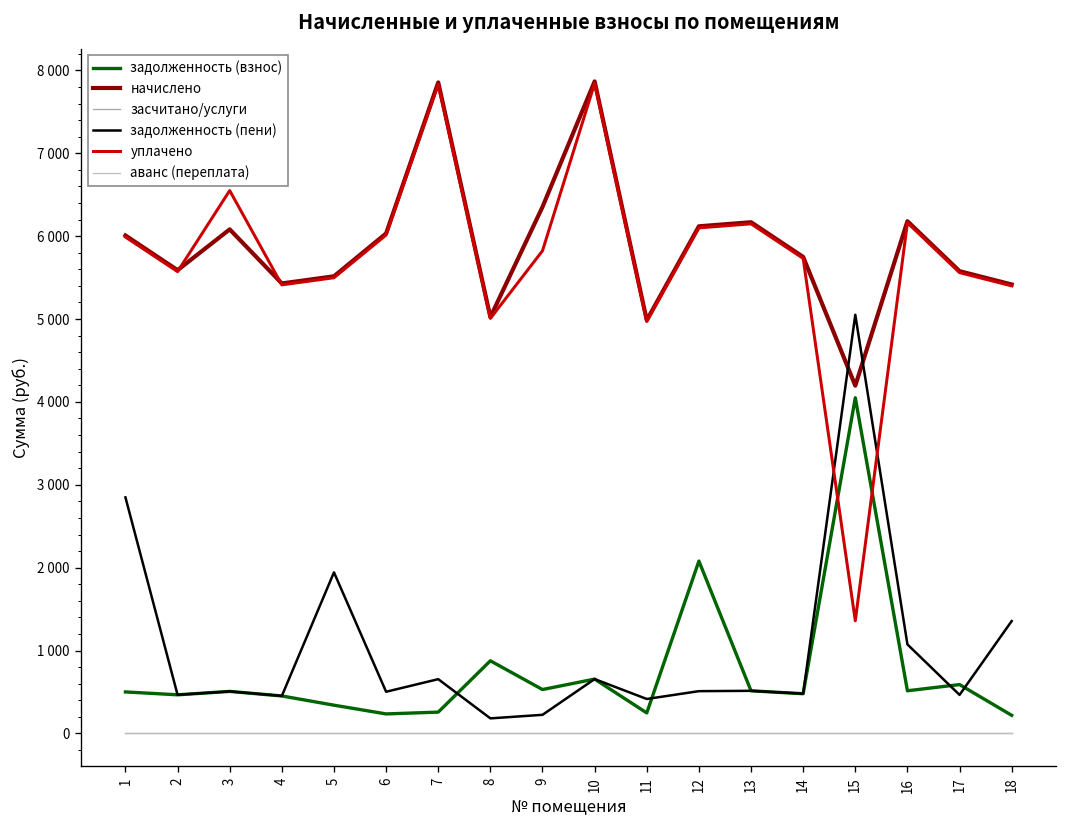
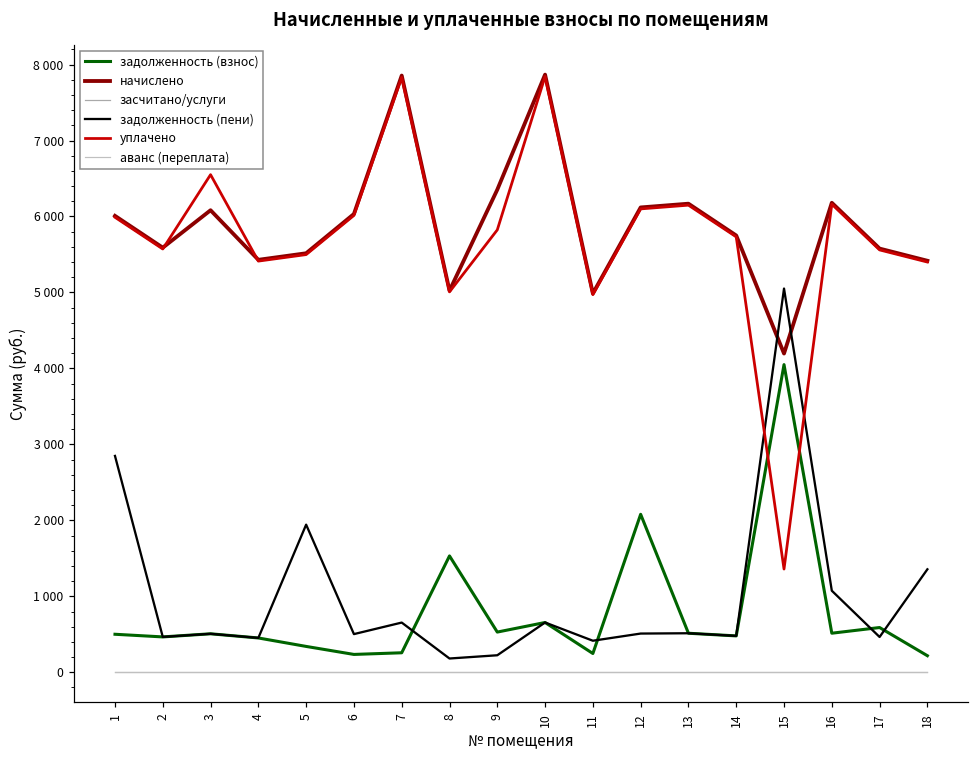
  {
    "задолженность (взнос)": {
      "1": 500,
      "5": 300,
      "6": 200,
      "7": 300,
-     "8": 900,
+     "8": 1500,
      "9": 500,
      "11": 200,
      "12": 2100,
      "15": 4100,
      "16": 500,
      "17": 600,
      "18": 200
    },
    "начислено": {
      "3": 6100,
      "9": 6400,
      "15": 4200
    },
    "аванс (переплата)": {
      "1": 0,
      "2": 0,
      "3": 0,
      "4": 0,
      "5": 0,
      "6": 0,
      "7": 0,
      "8": 0,
      "9": 0,
      "10": 0,
      "11": 0,
      "12": 0,
      "13": 0,
      "14": 0,
      "15": 0,
      "16": 0,
      "17": 0,
      "18": 0
    },
    "задолженность (пени)": {
      "1": 2800,
      "5": 1900,
      "6": 500,
      "7": 700,
      "8": 200,
      "9": 200,
      "11": 400,
      "12": 500,
      "15": 5100,
      "16": 1100,
      "17": 500,
      "18": 1400
    },
    "уплачено": {
      "3": 6600,
      "9": 5800,
      "15": 1400
    }
  }
